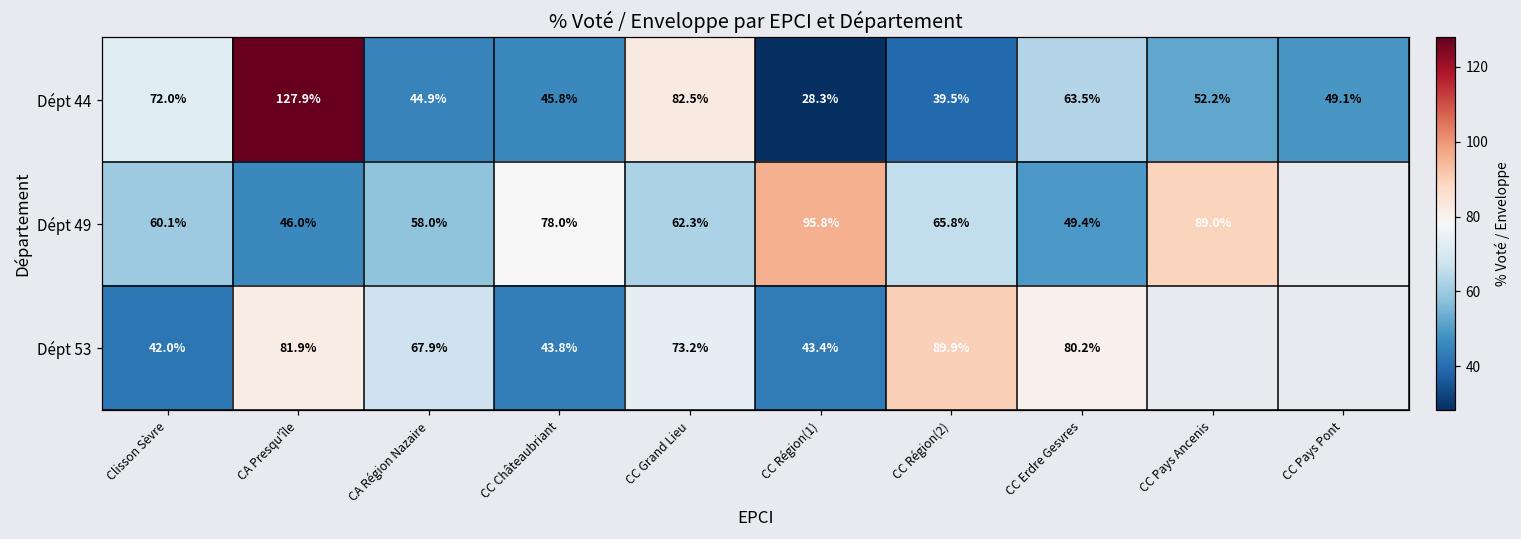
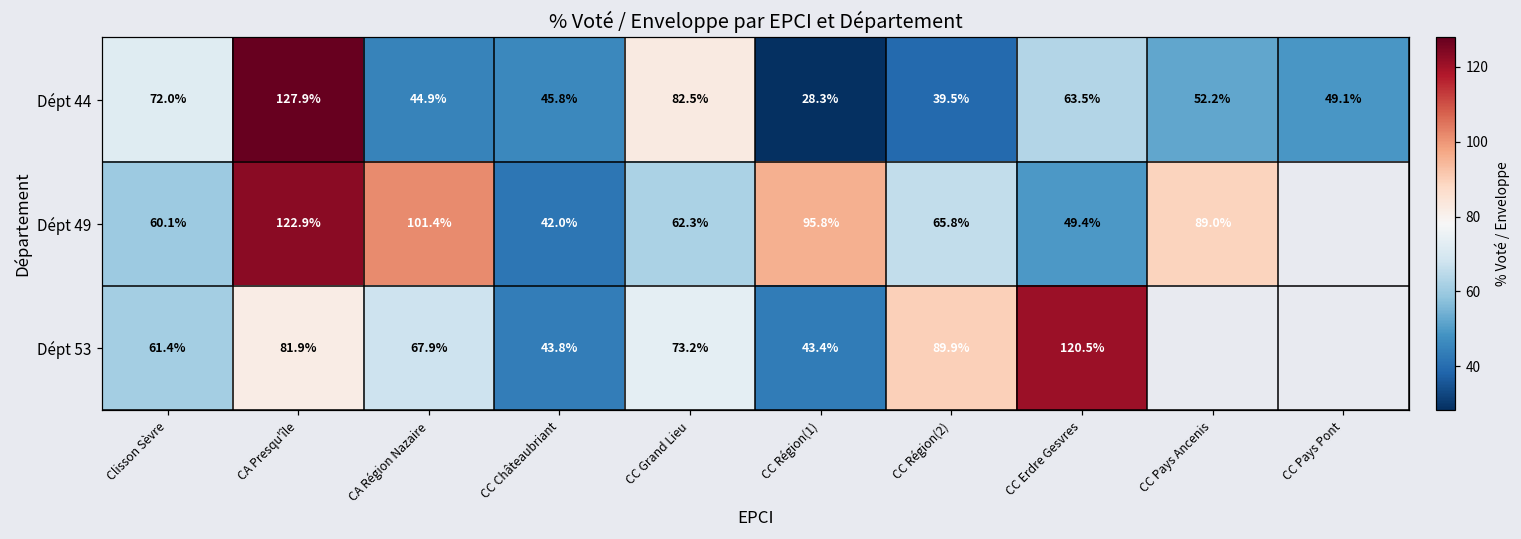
  {
    "Dépt 44": {
      "Clisson Sèvre": "72.0%",
      "CA Presqu'île": "127.9%",
      "CA Région Nazaire": "44.9%",
      "CC Châteaubriant": "45.8%",
      "CC Grand Lieu": "82.5%",
      "CC Région(1)": "28.3%",
      "CC Région(2)": "39.5%",
      "CC Erdre Gesvres": "63.5%",
      "CC Pays Ancenis": "52.2%",
      "CC Pays Pont": "49.1%"
    },
    "Dépt 49": {
      "Clisson Sèvre": "60.1%",
-     "CA Presqu'île": "46.0%",
-     "CA Région Nazaire": "58.0%",
-     "CC Châteaubriant": "78.0%",
+     "CA Presqu'île": "122.9%",
+     "CA Région Nazaire": "101.4%",
+     "CC Châteaubriant": "42.0%",
      "CC Grand Lieu": "62.3%",
      "CC Région(1)": "95.8%",
      "CC Région(2)": "65.8%",
      "CC Erdre Gesvres": "49.4%",
      "CC Pays Ancenis": "89.0%"
    },
    "Dépt 53": {
-     "Clisson Sèvre": "42.0%",
+     "Clisson Sèvre": "61.4%",
      "CA Presqu'île": "81.9%",
      "CA Région Nazaire": "67.9%",
      "CC Châteaubriant": "43.8%",
      "CC Grand Lieu": "73.2%",
      "CC Région(1)": "43.4%",
      "CC Région(2)": "89.9%",
-     "CC Erdre Gesvres": "80.2%"
+     "CC Erdre Gesvres": "120.5%"
    }
  }
